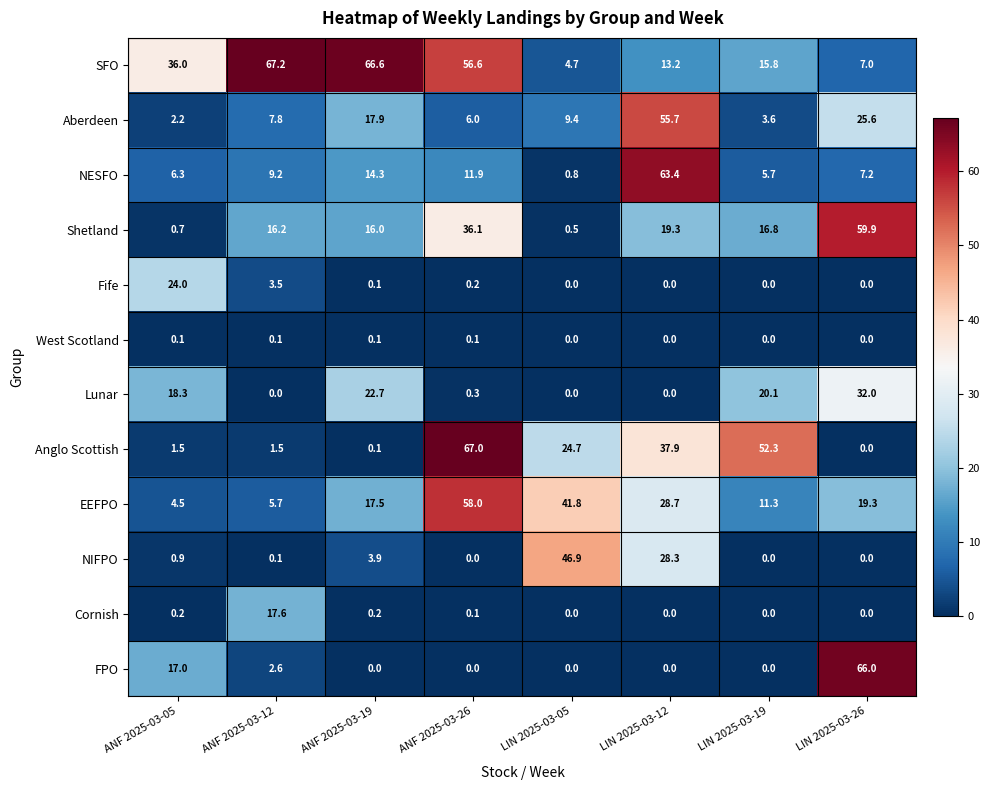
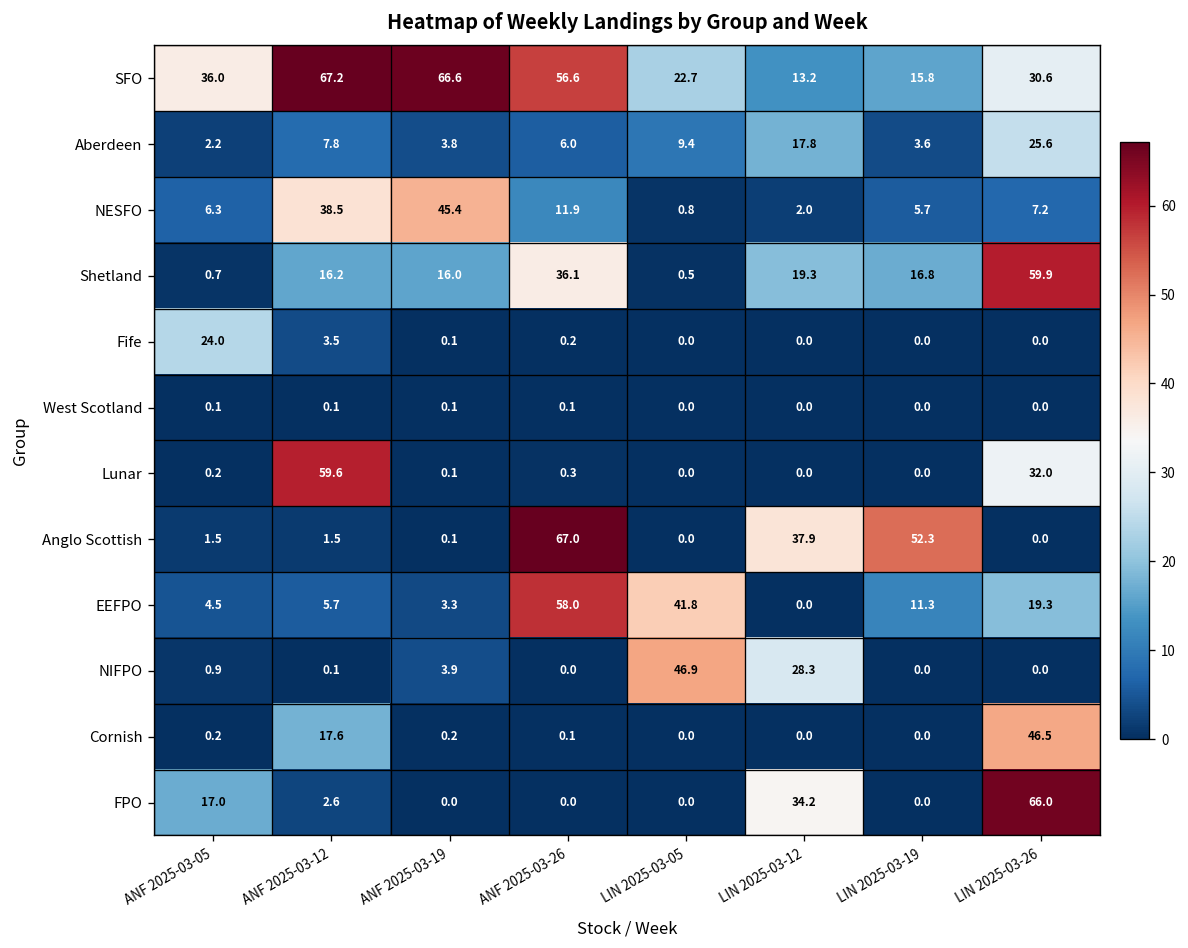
  {
    "SFO": {
      "ANF 2025-03-05": 36.0,
      "ANF 2025-03-12": 67.2,
      "ANF 2025-03-19": 66.6,
      "ANF 2025-03-26": 56.6,
-     "LIN 2025-03-05": 4.7,
+     "LIN 2025-03-05": 22.7,
      "LIN 2025-03-12": 13.2,
      "LIN 2025-03-19": 15.8,
-     "LIN 2025-03-26": 7.0
+     "LIN 2025-03-26": 30.6
    },
    "Aberdeen": {
      "ANF 2025-03-05": 2.2,
      "ANF 2025-03-12": 7.8,
-     "ANF 2025-03-19": 17.9,
+     "ANF 2025-03-19": 3.8,
      "ANF 2025-03-26": 6.0,
      "LIN 2025-03-05": 9.4,
-     "LIN 2025-03-12": 55.7,
+     "LIN 2025-03-12": 17.8,
      "LIN 2025-03-19": 3.6,
      "LIN 2025-03-26": 25.6
    },
    "NESFO": {
      "ANF 2025-03-05": 6.3,
-     "ANF 2025-03-12": 9.2,
-     "ANF 2025-03-19": 14.3,
+     "ANF 2025-03-12": 38.5,
+     "ANF 2025-03-19": 45.4,
      "ANF 2025-03-26": 11.9,
      "LIN 2025-03-05": 0.8,
-     "LIN 2025-03-12": 63.4,
+     "LIN 2025-03-12": 2.0,
      "LIN 2025-03-19": 5.7,
      "LIN 2025-03-26": 7.2
    },
    "Shetland": {
      "ANF 2025-03-05": 0.7,
      "ANF 2025-03-12": 16.2,
      "ANF 2025-03-19": 16.0,
      "ANF 2025-03-26": 36.1,
      "LIN 2025-03-05": 0.5,
      "LIN 2025-03-12": 19.3,
      "LIN 2025-03-19": 16.8,
      "LIN 2025-03-26": 59.9
    },
    "Fife": {
      "ANF 2025-03-05": 24.0,
      "ANF 2025-03-12": 3.5,
      "ANF 2025-03-19": 0.1,
      "ANF 2025-03-26": 0.2,
      "LIN 2025-03-05": 0.0,
      "LIN 2025-03-12": 0.0,
      "LIN 2025-03-19": 0.0,
      "LIN 2025-03-26": 0.0
    },
    "West Scotland": {
      "ANF 2025-03-05": 0.1,
      "ANF 2025-03-12": 0.1,
      "ANF 2025-03-19": 0.1,
      "ANF 2025-03-26": 0.1,
      "LIN 2025-03-05": 0.0,
      "LIN 2025-03-12": 0.0,
      "LIN 2025-03-19": 0.0,
      "LIN 2025-03-26": 0.0
    },
    "Lunar": {
-     "ANF 2025-03-05": 18.3,
-     "ANF 2025-03-12": 0.0,
-     "ANF 2025-03-19": 22.7,
+     "ANF 2025-03-05": 0.2,
+     "ANF 2025-03-12": 59.6,
+     "ANF 2025-03-19": 0.1,
      "ANF 2025-03-26": 0.3,
      "LIN 2025-03-05": 0.0,
      "LIN 2025-03-12": 0.0,
-     "LIN 2025-03-19": 20.1,
+     "LIN 2025-03-19": 0.0,
      "LIN 2025-03-26": 32.0
    },
    "Anglo Scottish": {
      "ANF 2025-03-05": 1.5,
      "ANF 2025-03-12": 1.5,
      "ANF 2025-03-19": 0.1,
      "ANF 2025-03-26": 67.0,
-     "LIN 2025-03-05": 24.7,
+     "LIN 2025-03-05": 0.0,
      "LIN 2025-03-12": 37.9,
      "LIN 2025-03-19": 52.3,
      "LIN 2025-03-26": 0.0
    },
    "EEFPO": {
      "ANF 2025-03-05": 4.5,
      "ANF 2025-03-12": 5.7,
-     "ANF 2025-03-19": 17.5,
+     "ANF 2025-03-19": 3.3,
      "ANF 2025-03-26": 58.0,
      "LIN 2025-03-05": 41.8,
-     "LIN 2025-03-12": 28.7,
+     "LIN 2025-03-12": 0.0,
      "LIN 2025-03-19": 11.3,
      "LIN 2025-03-26": 19.3
    },
    "NIFPO": {
      "ANF 2025-03-05": 0.9,
      "ANF 2025-03-12": 0.1,
      "ANF 2025-03-19": 3.9,
      "ANF 2025-03-26": 0.0,
      "LIN 2025-03-05": 46.9,
      "LIN 2025-03-12": 28.3,
      "LIN 2025-03-19": 0.0,
      "LIN 2025-03-26": 0.0
    },
    "Cornish": {
      "ANF 2025-03-05": 0.2,
      "ANF 2025-03-12": 17.6,
      "ANF 2025-03-19": 0.2,
      "ANF 2025-03-26": 0.1,
      "LIN 2025-03-05": 0.0,
      "LIN 2025-03-12": 0.0,
      "LIN 2025-03-19": 0.0,
-     "LIN 2025-03-26": 0.0
+     "LIN 2025-03-26": 46.5
    },
    "FPO": {
      "ANF 2025-03-05": 17.0,
      "ANF 2025-03-12": 2.6,
      "ANF 2025-03-19": 0.0,
      "ANF 2025-03-26": 0.0,
      "LIN 2025-03-05": 0.0,
-     "LIN 2025-03-12": 0.0,
+     "LIN 2025-03-12": 34.2,
      "LIN 2025-03-19": 0.0,
      "LIN 2025-03-26": 66.0
    }
  }
